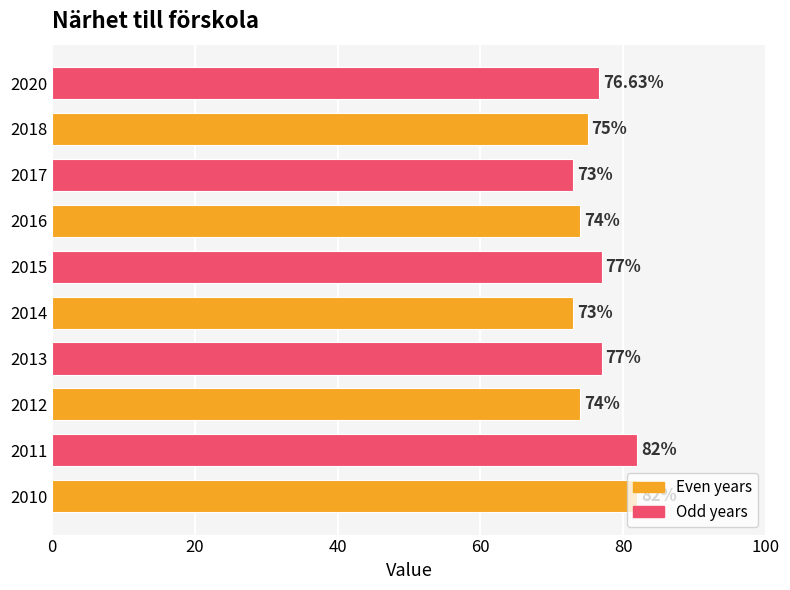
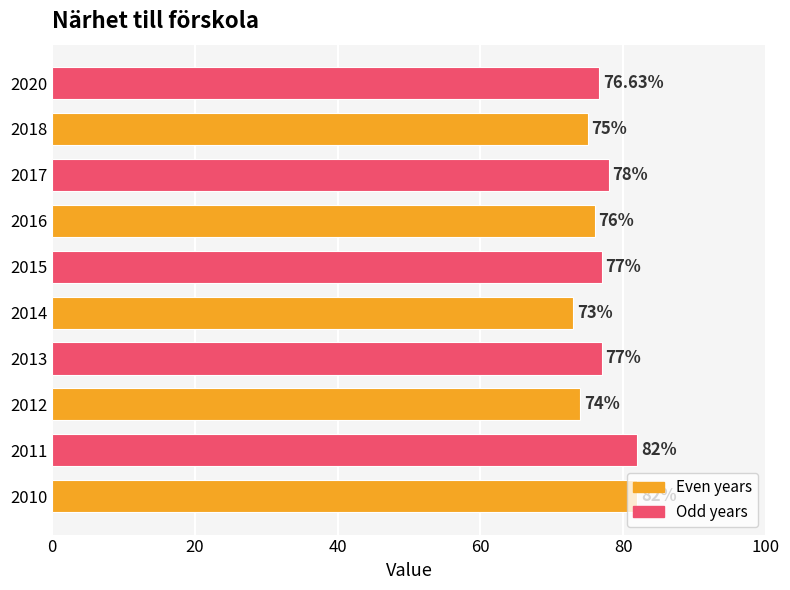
  {
    "2020": "76.63%",
    "2018": "75%",
-   "2017": "73%",
-   "2016": "74%",
+   "2017": "78%",
+   "2016": "76%",
    "2015": "77%",
    "2014": "73%",
    "2013": "77%",
    "2012": "74%",
    "2011": "82%"
  }
